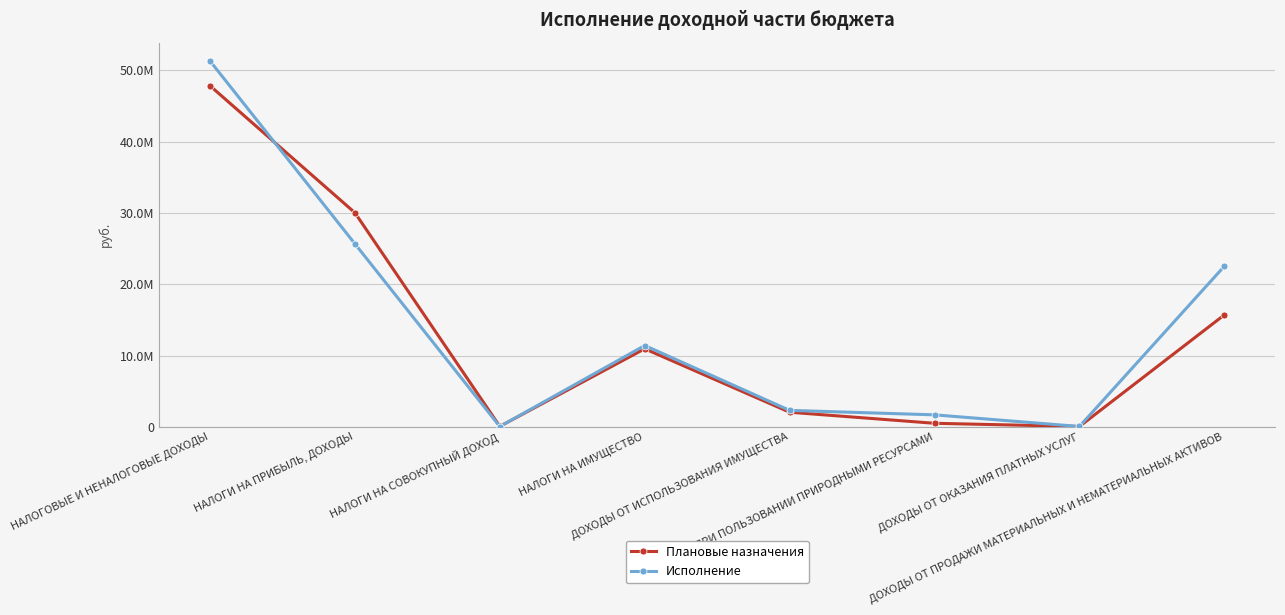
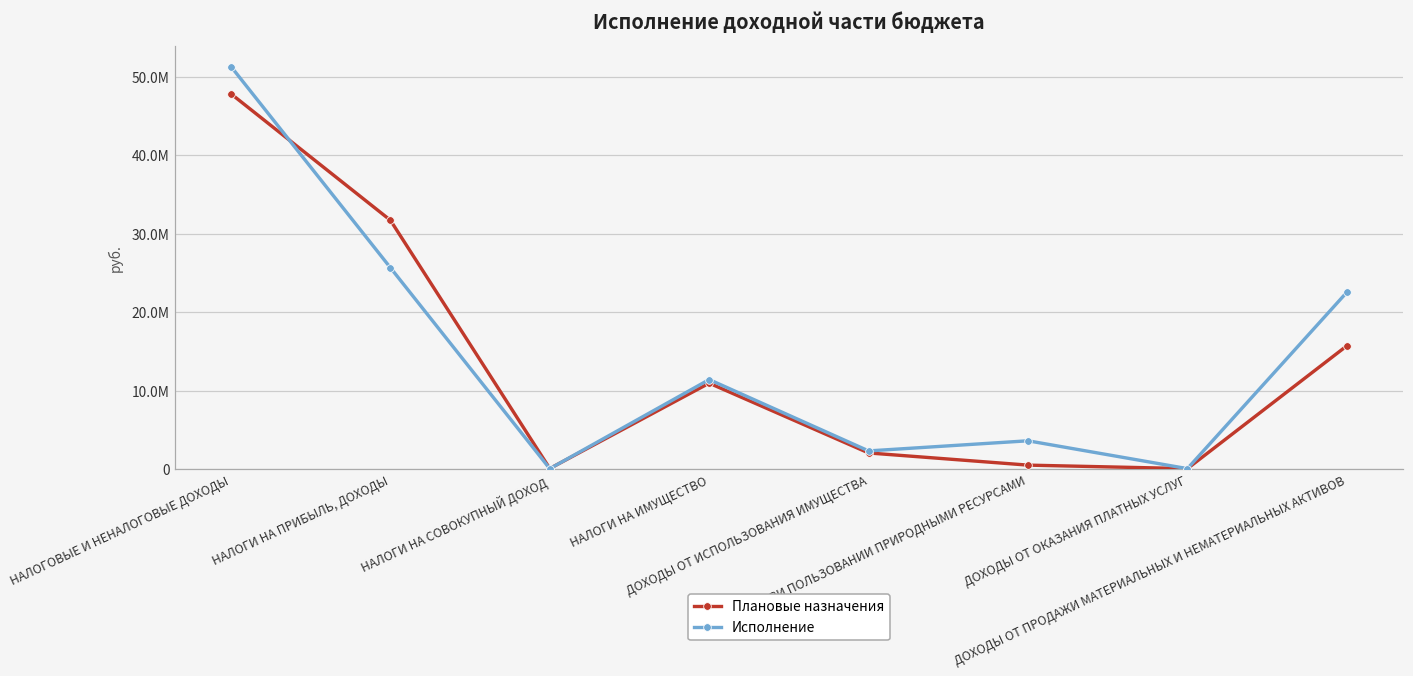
  {
    "Плановые назначения": {
      "НАЛОГОВЫЕ И НЕНАЛОГОВЫЕ ДОХОДЫ": 48000000,
-     "НАЛОГИ НА ПРИБЫЛЬ, ДОХОДЫ": 30000000,
+     "НАЛОГИ НА ПРИБЫЛЬ, ДОХОДЫ": 32000000,
      "НАЛОГИ НА ИМУЩЕСТВО": 11000000,
      "ПЛАТЕЖИ ПРИ ПОЛЬЗОВАНИИ ПРИРОДНЫМИ РЕСУРСАМИ": 1000000,
      "ДОХОДЫ ОТ ПРОДАЖИ МАТЕРИАЛЬНЫХ И НЕМАТЕРИАЛЬНЫХ АКТИВОВ": 16000000
    },
    "Исполнение": {
      "НАЛОГОВЫЕ И НЕНАЛОГОВЫЕ ДОХОДЫ": 51000000,
      "НАЛОГИ НА ПРИБЫЛЬ, ДОХОДЫ": 26000000,
      "НАЛОГИ НА ИМУЩЕСТВО": 11000000,
-     "ПЛАТЕЖИ ПРИ ПОЛЬЗОВАНИИ ПРИРОДНЫМИ РЕСУРСАМИ": 2000000,
+     "ПЛАТЕЖИ ПРИ ПОЛЬЗОВАНИИ ПРИРОДНЫМИ РЕСУРСАМИ": 4000000,
      "ДОХОДЫ ОТ ПРОДАЖИ МАТЕРИАЛЬНЫХ И НЕМАТЕРИАЛЬНЫХ АКТИВОВ": 23000000
    }
  }
